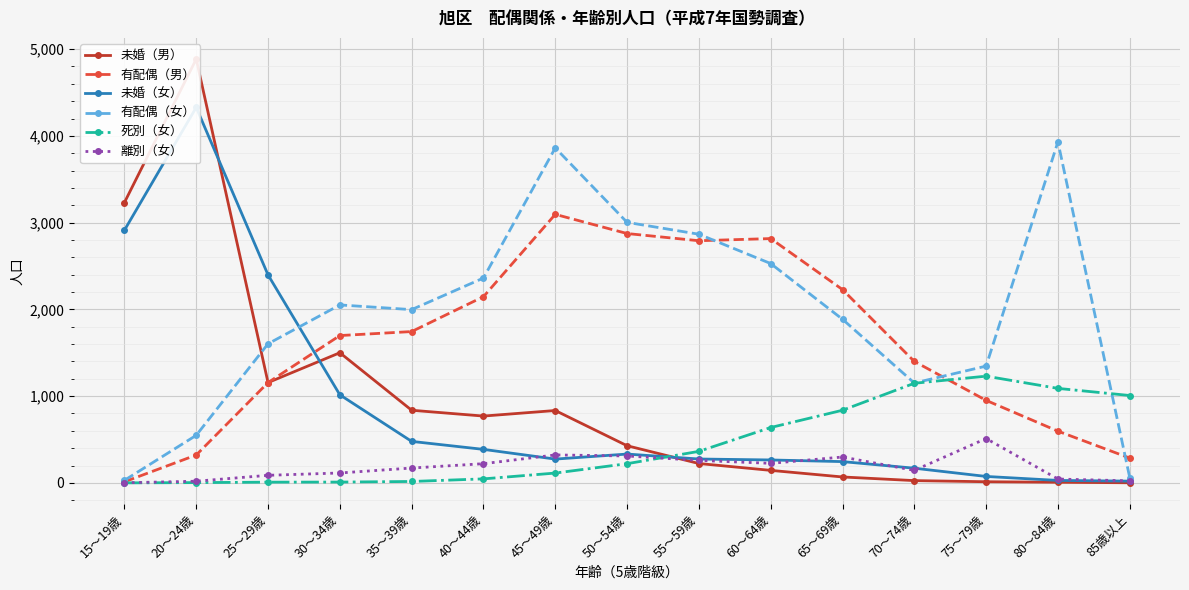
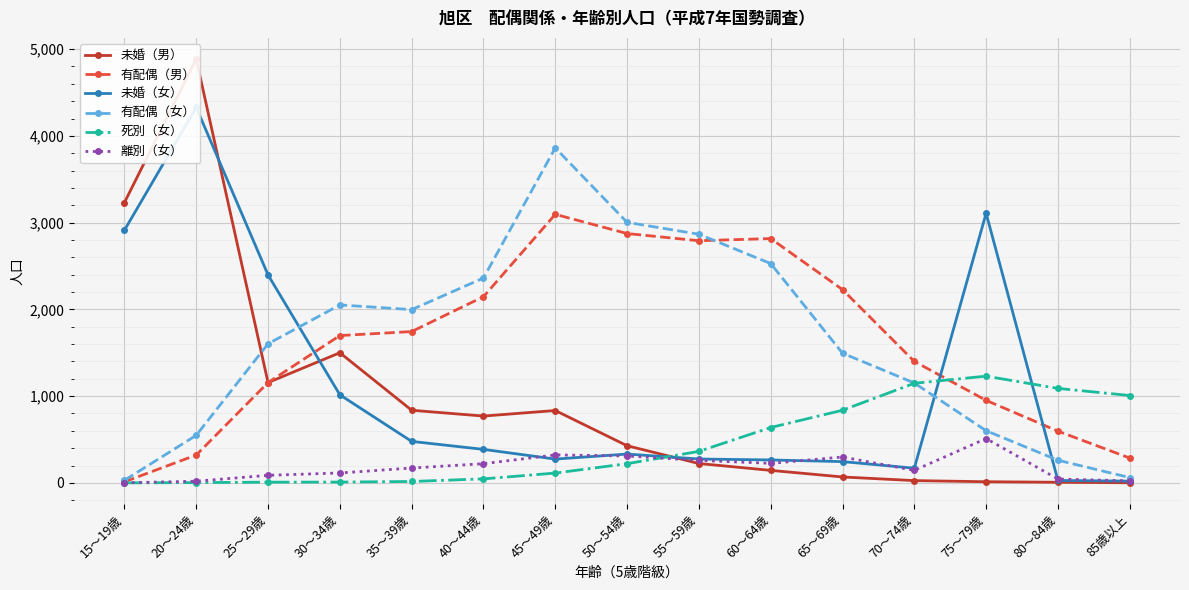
  {
    "未婚（女）": {
      "15～19歳": "2,900",
      "25～29歳": "2,400",
      "30～34歳": "1,000",
      "35～39歳": "500",
      "40～44歳": "400",
      "45～49歳": "300",
      "60～64歳": "300",
      "65～69歳": "200",
-     "75～79歳": "100"
+     "75～79歳": "3,100"
    },
    "有配偶（女）": {
      "20～24歳": "500",
      "25～29歳": "1,600",
      "30～34歳": "2,100",
      "35～39歳": "2,000",
      "40～44歳": "2,400",
      "45～49歳": "3,900",
      "50～54歳": "3,000",
      "55～59歳": "2,900",
      "60～64歳": "2,500",
-     "65～69歳": "1,900",
-     "75～79歳": "1,300",
-     "80～84歳": "3,900",
+     "65～69歳": "1,500",
+     "75～79歳": "600",
+     "80～84歳": "300",
      "85歳以上": "100"
    },
    "死別（女）": {
      "25～29歳": "0",
      "30～34歳": "0",
      "35～39歳": "0",
      "40～44歳": "0",
      "45～49歳": "100",
      "50～54歳": "200",
      "55～59歳": "400",
      "60～64歳": "600",
      "65～69歳": "800",
      "75～79歳": "1,200",
      "80～84歳": "1,100",
      "85歳以上": "1,000"
    },
    "離別（女）": {
      "25～29歳": "100",
      "30～34歳": "100",
      "35～39歳": "200",
      "40～44歳": "200",
      "45～49歳": "300",
      "60～64歳": "200",
      "65～69歳": "300",
      "75～79歳": "500"
    }
  }
